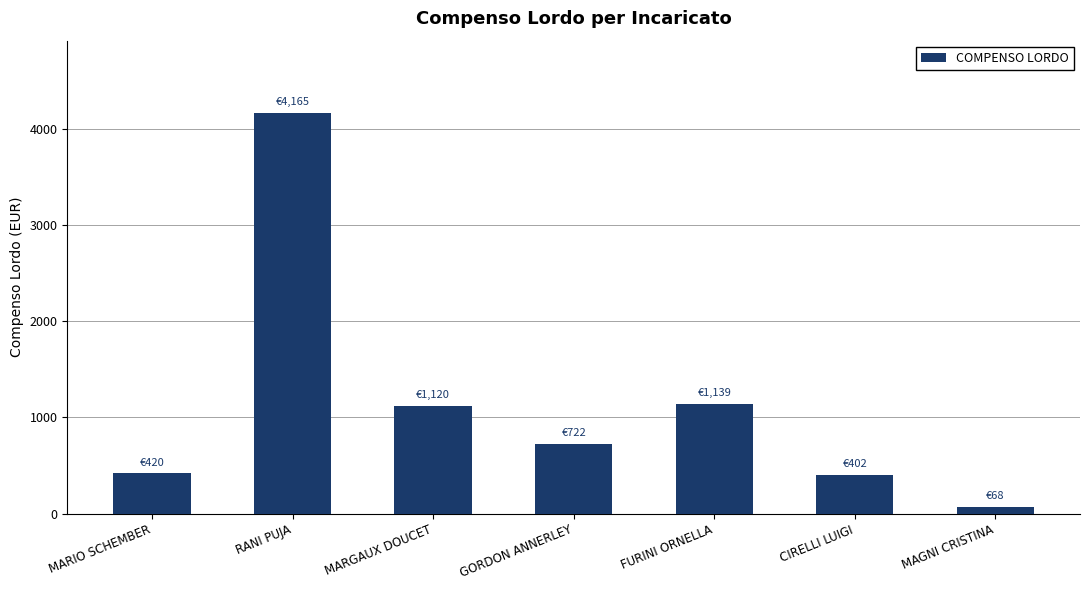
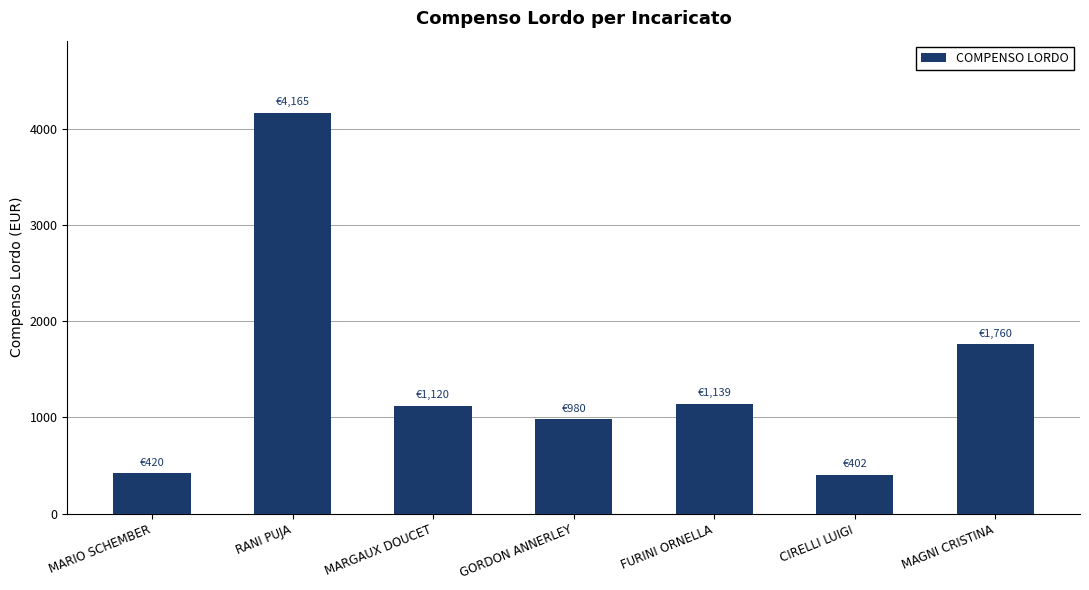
  {
    "MARIO SCHEMBER": "€420",
    "RANI PUJA": "€4,165",
    "MARGAUX DOUCET": "€1,120",
-   "GORDON ANNERLEY": "€722",
+   "GORDON ANNERLEY": "€980",
    "FURINI ORNELLA": "€1,139",
    "CIRELLI LUIGI": "€402",
-   "MAGNI CRISTINA": "€68"
+   "MAGNI CRISTINA": "€1,760"
  }
